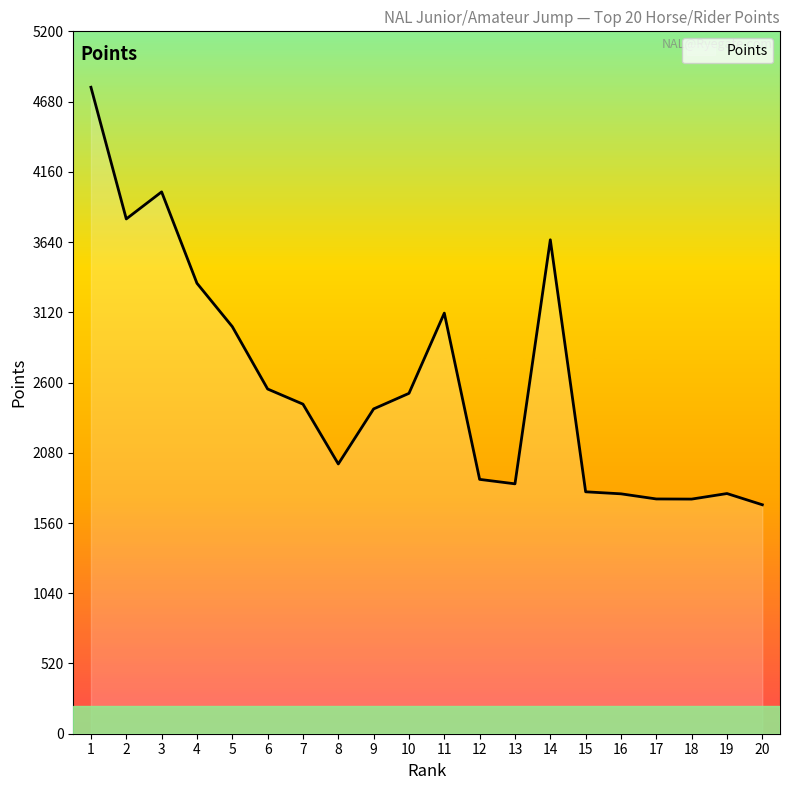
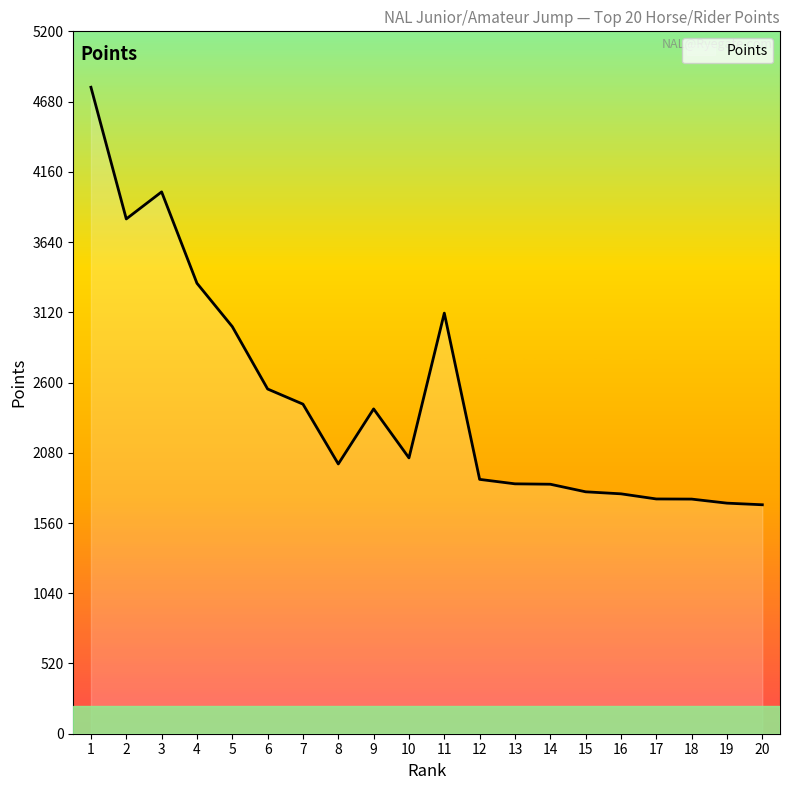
  {
    "1": 4790,
    "2": 3810,
    "3": 4010,
    "4": 3340,
    "5": 3010,
    "6": 2550,
    "7": 2440,
    "8": 2000,
    "9": 2400,
-   "10": 2520,
+   "10": 2040,
    "11": 3110,
    "12": 1880,
    "13": 1850,
-   "14": 3660,
+   "14": 1850,
    "15": 1790,
    "16": 1780,
    "17": 1740,
    "18": 1740,
-   "19": 1780,
+   "19": 1710,
    "20": 1700
  }
